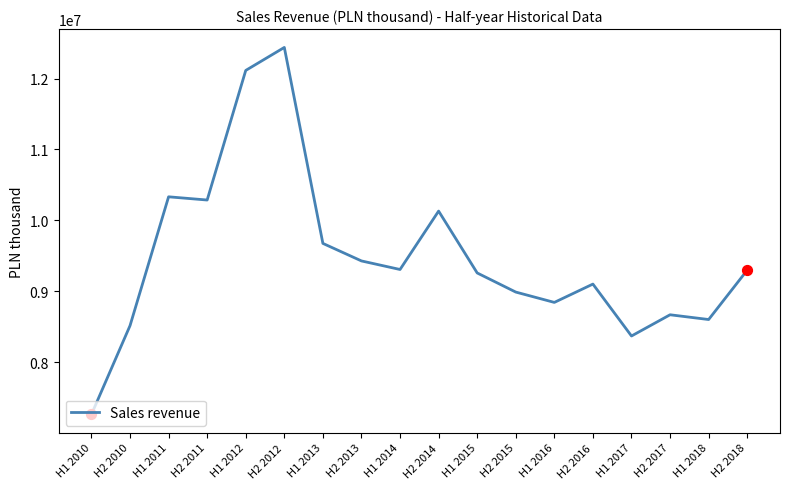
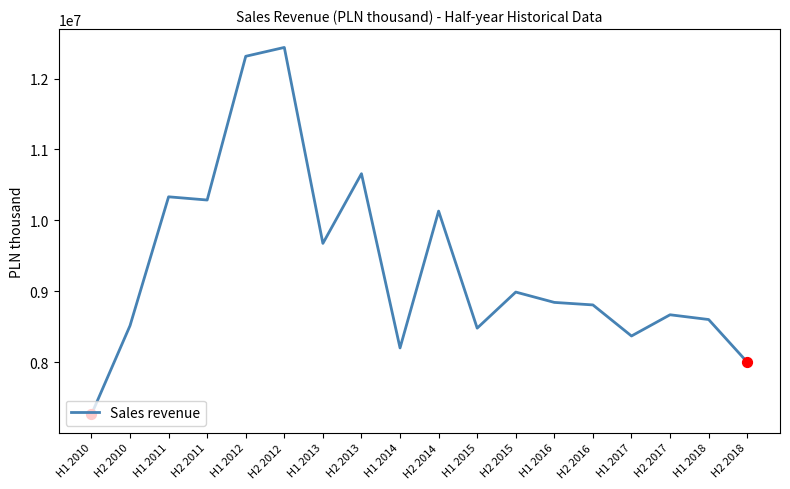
  {
    "Sales revenue": {
      "H2 2010": 8500000,
      "H1 2011": 10300000,
      "H2 2011": 10300000,
-     "H1 2012": 12100000,
+     "H1 2012": 12300000,
      "H2 2012": 12400000,
      "H1 2013": 9700000,
-     "H2 2013": 9400000,
-     "H1 2014": 9300000,
+     "H2 2013": 10700000,
+     "H1 2014": 8200000,
      "H2 2014": 10100000,
-     "H1 2015": 9300000,
+     "H1 2015": 8500000,
      "H2 2015": 9000000,
      "H1 2016": 8800000,
-     "H2 2016": 9100000,
+     "H2 2016": 8800000,
      "H1 2017": 8400000,
      "H2 2017": 8700000,
      "H1 2018": 8600000,
-     "H2 2018": 9300000
+     "H2 2018": 8000000
    }
  }
